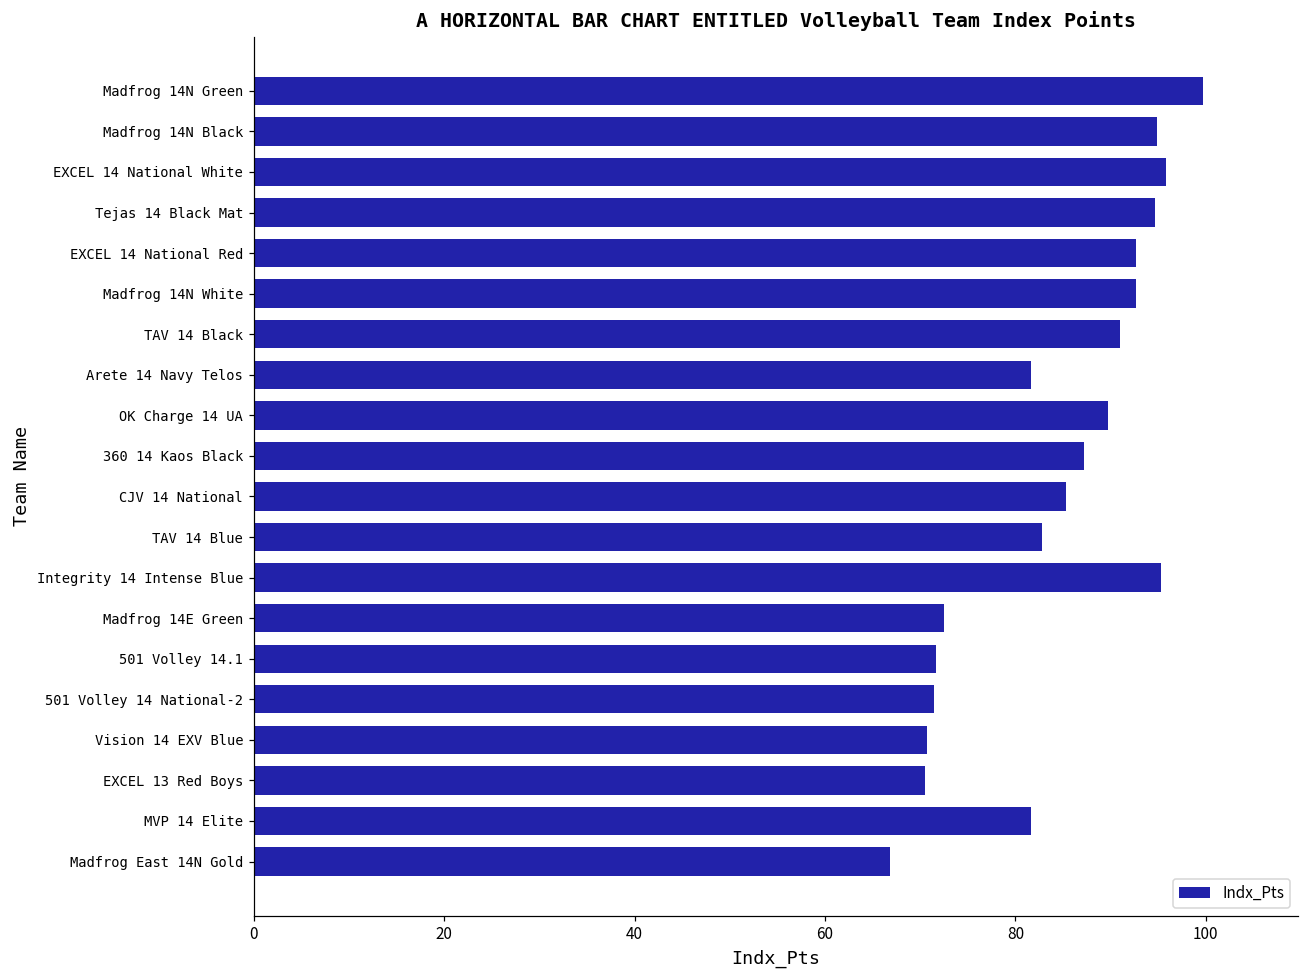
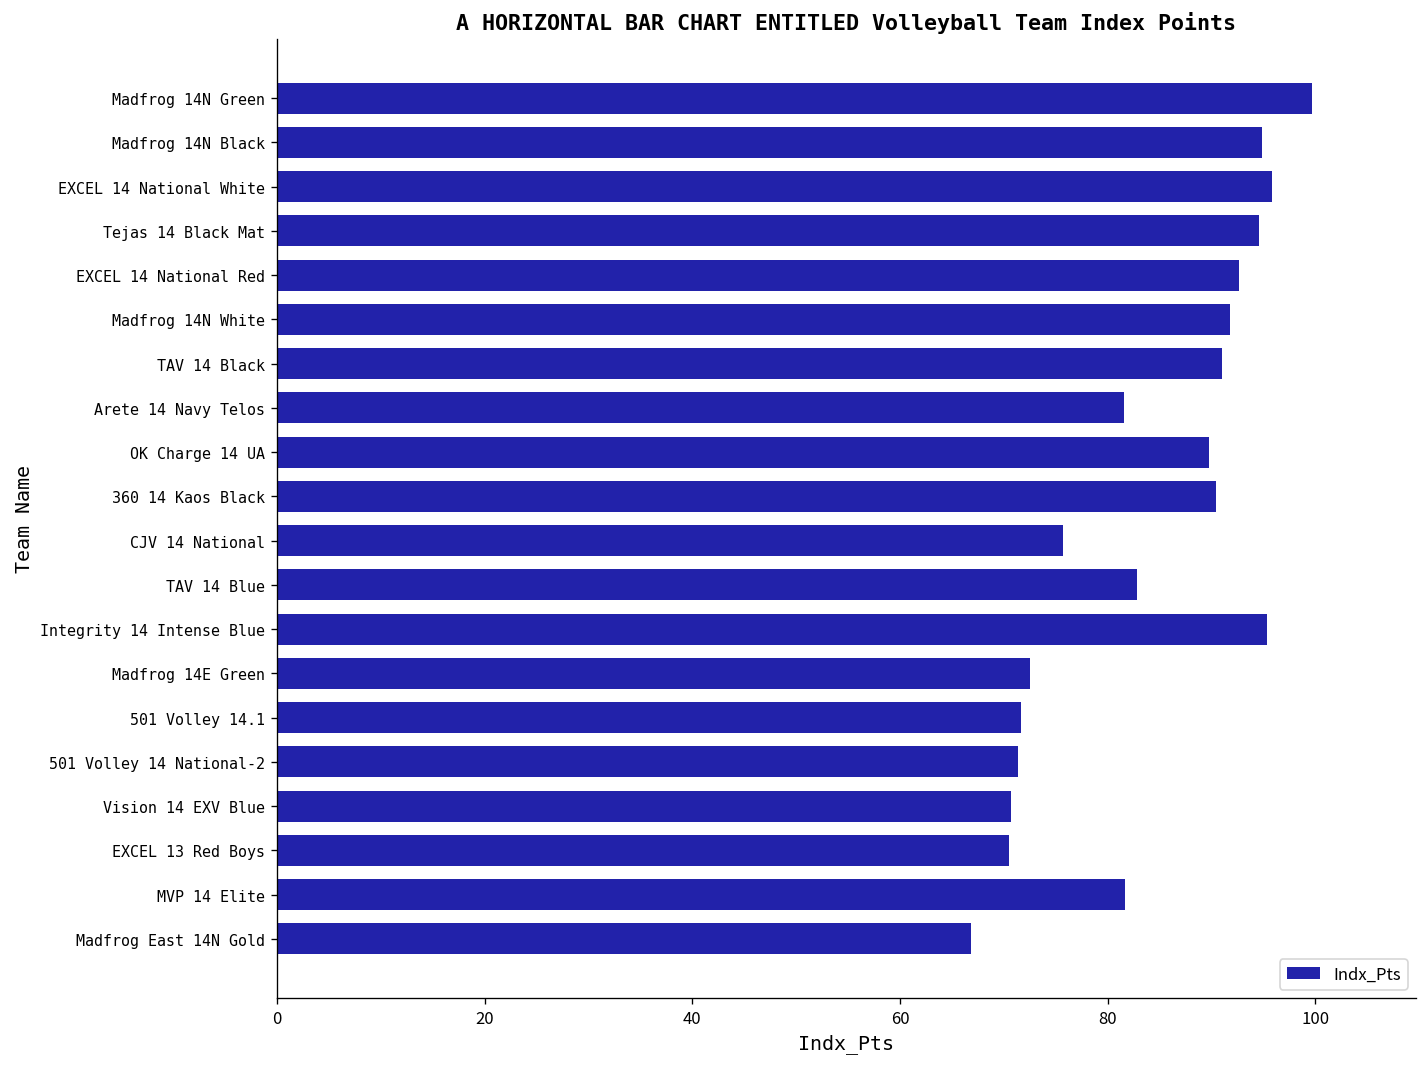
  {
    "Madfrog 14N Green": 100,
    "Madfrog 14N Black": 95,
    "EXCEL 14 National White": 96,
    "Tejas 14 Black Mat": 95,
    "EXCEL 14 National Red": 93,
-   "Madfrog 14N White": 93,
+   "Madfrog 14N White": 92,
    "TAV 14 Black": 91,
    "Arete 14 Navy Telos": 82,
    "OK Charge 14 UA": 90,
-   "360 14 Kaos Black": 87,
-   "CJV 14 National": 85,
+   "360 14 Kaos Black": 90,
+   "CJV 14 National": 76,
    "TAV 14 Blue": 83,
    "Integrity 14 Intense Blue": 95,
    "Madfrog 14E Green": 72,
    "501 Volley 14.1": 72,
    "501 Volley 14 National-2": 71,
    "Vision 14 EXV Blue": 71,
    "EXCEL 13 Red Boys": 71,
    "MVP 14 Elite": 82,
    "Madfrog East 14N Gold": 67
  }
